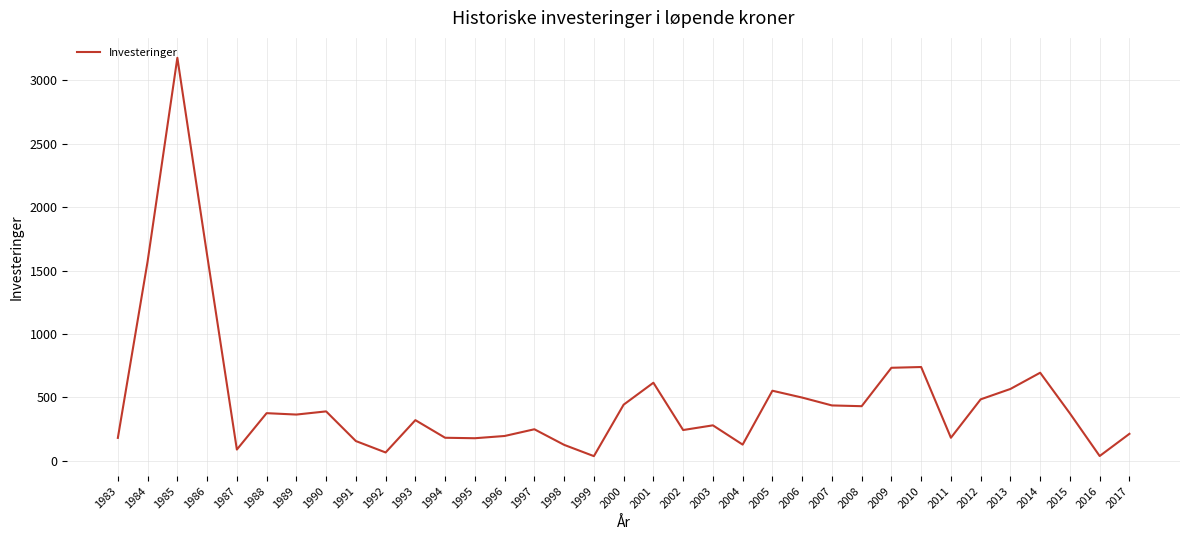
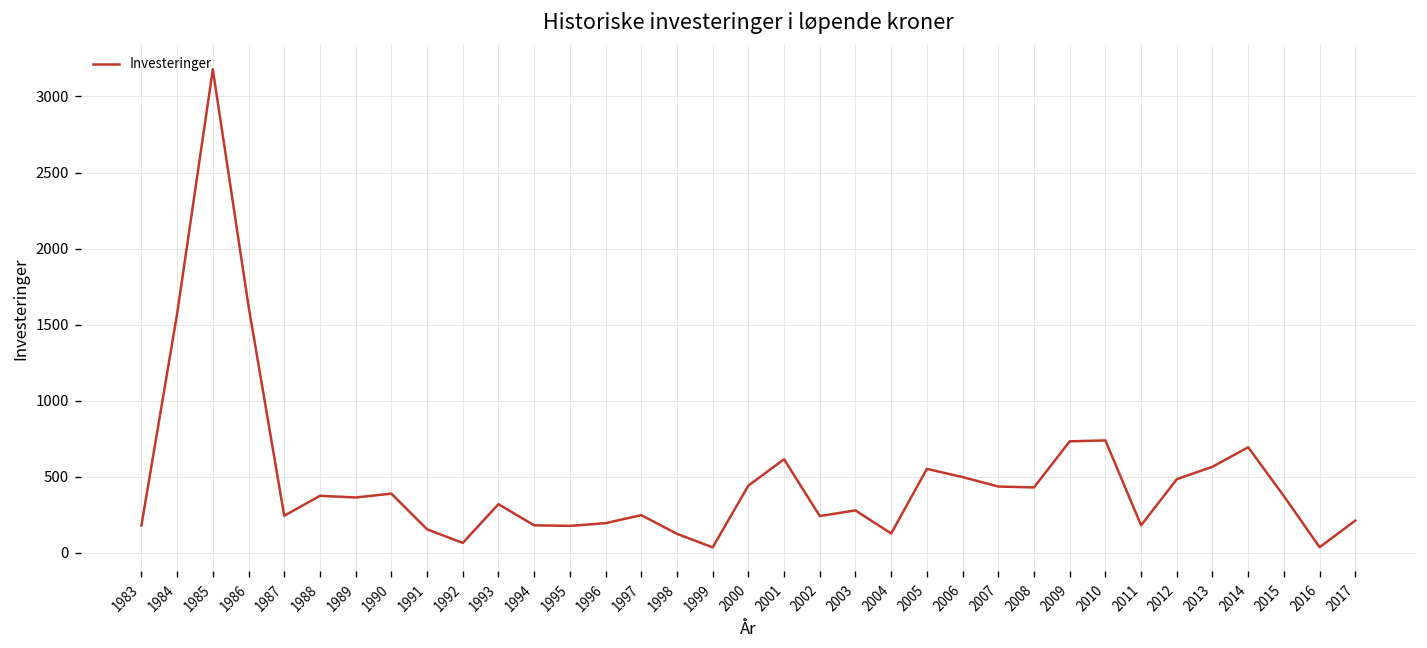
  {
    "1983": 180,
    "1984": 1570,
    "1985": 3180,
    "1986": 1620,
-   "1987": 90,
+   "1987": 240,
    "1988": 380,
    "1989": 360,
    "1990": 390,
    "1991": 160,
    "1992": 70,
    "1993": 320,
    "1994": 180,
    "1995": 180,
    "1996": 200,
    "1997": 250,
    "1998": 130,
    "1999": 40,
    "2000": 440,
    "2001": 620,
    "2002": 240,
    "2003": 280,
    "2004": 130,
    "2005": 550,
    "2006": 500,
    "2007": 440,
    "2008": 430,
    "2009": 730,
    "2010": 740,
    "2011": 180,
    "2012": 480,
    "2013": 570,
    "2014": 690,
    "2015": 370,
    "2016": 40,
    "2017": 210
  }
